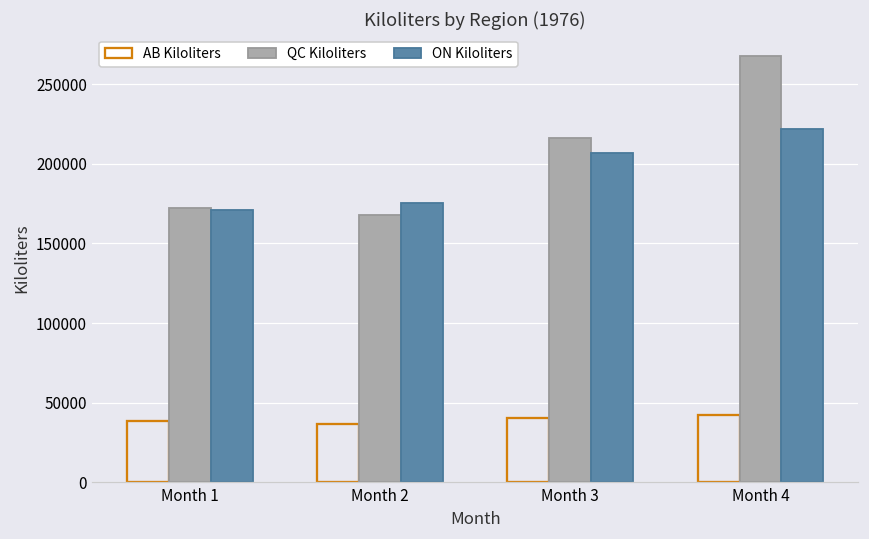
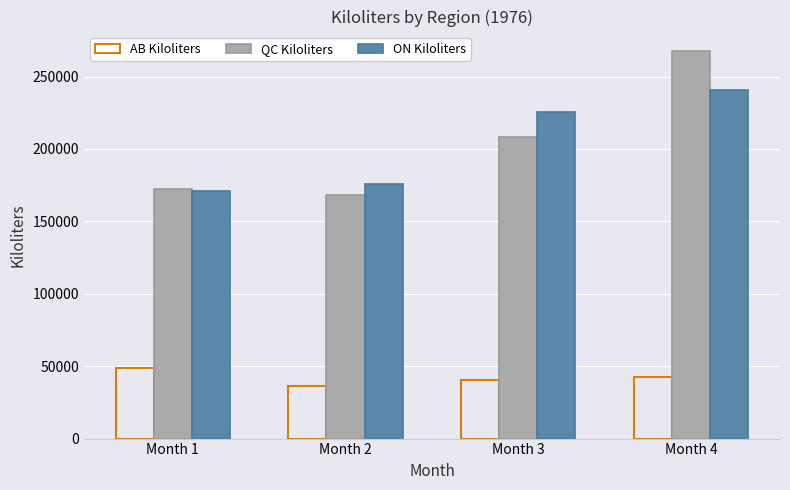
  {
    "AB Kiloliters": {
-     "Month 1": 39000,
+     "Month 1": 49000,
      "Month 2": 37000,
      "Month 3": 41000,
      "Month 4": 42000
    },
    "QC Kiloliters": {
      "Month 1": 172000,
      "Month 2": 168000,
-     "Month 3": 216000,
+     "Month 3": 209000,
      "Month 4": 268000
    },
    "ON Kiloliters": {
      "Month 1": 171000,
      "Month 2": 176000,
-     "Month 3": 207000,
-     "Month 4": 222000
+     "Month 3": 226000,
+     "Month 4": 241000
    }
  }
